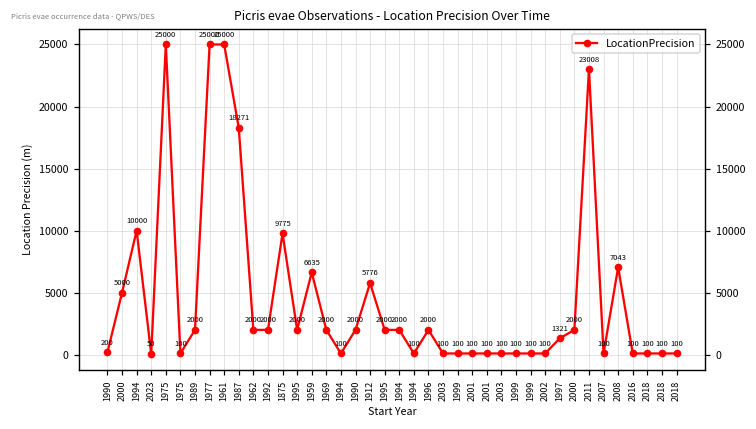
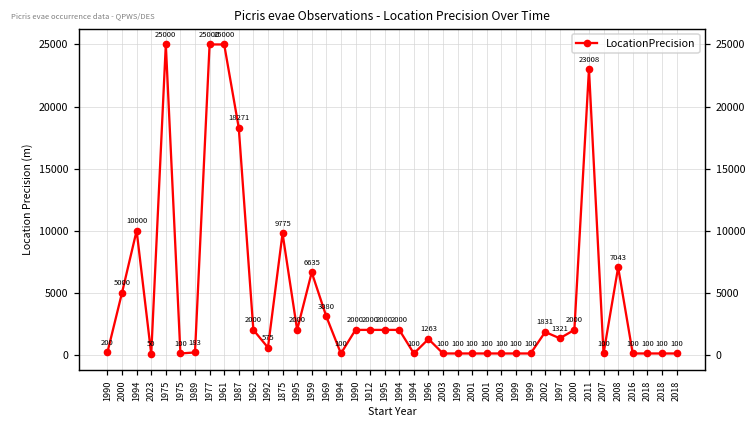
  {
    "2023": 50,
-   "1989": 2000,
+   "1989": 183,
    "1987": 18271,
    "1962": 2000,
-   "1992": 2000,
+   "1992": 575,
    "1875": 9775,
    "1959": 6635,
-   "1969": 2000,
-   "1912": 5776,
-   "1996": 2000,
-   "2002": 100,
+   "1969": 3080,
+   "1912": 2000,
+   "1996": 1263,
+   "2002": 1831,
    "1997": 1321,
    "2011": 23008,
    "2007": 100,
    "2008": 7043,
    "2016": 100
  }
